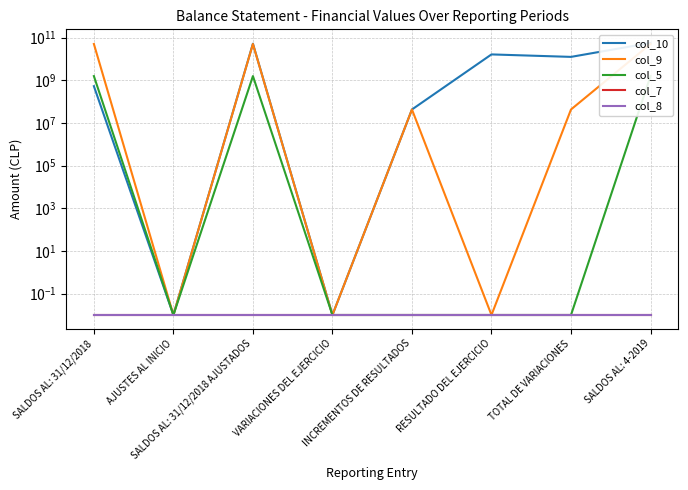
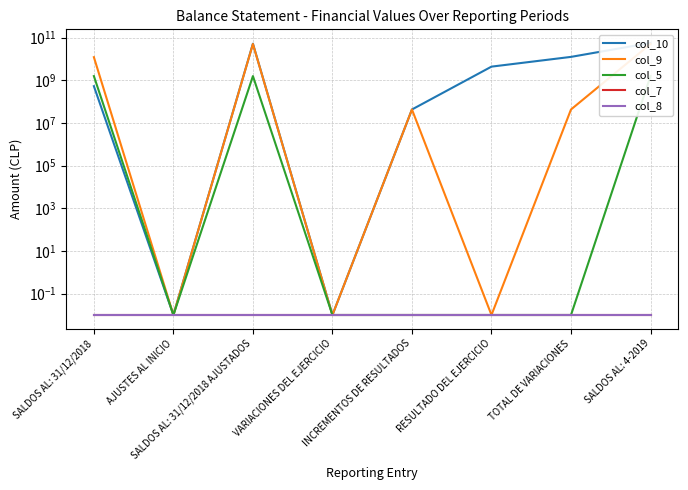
  {
    "col_10": {
      "SALDOS AL: 31/12/2018": 500000000,
-     "RESULTADO DEL EJERCICIO": 20000000000,
+     "RESULTADO DEL EJERCICIO": 4000000000,
      "TOTAL DE VARIACIONES": 10000000000
    },
    "col_9": {
-     "SALDOS AL: 31/12/2018": 50000000000,
+     "SALDOS AL: 31/12/2018": 10000000000,
      "TOTAL DE VARIACIONES": 40000000
    },
    "col_5": {
      "SALDOS AL: 31/12/2018": 2000000000,
      "SALDOS AL: 31/12/2018 AJUSTADOS": 2000000000
    },
    "col_8": {
      "SALDOS AL: 31/12/2018": 0.01,
      "SALDOS AL: 31/12/2018 AJUSTADOS": 0.01,
      "SALDOS AL: 4-2019": 0.01
    }
  }
